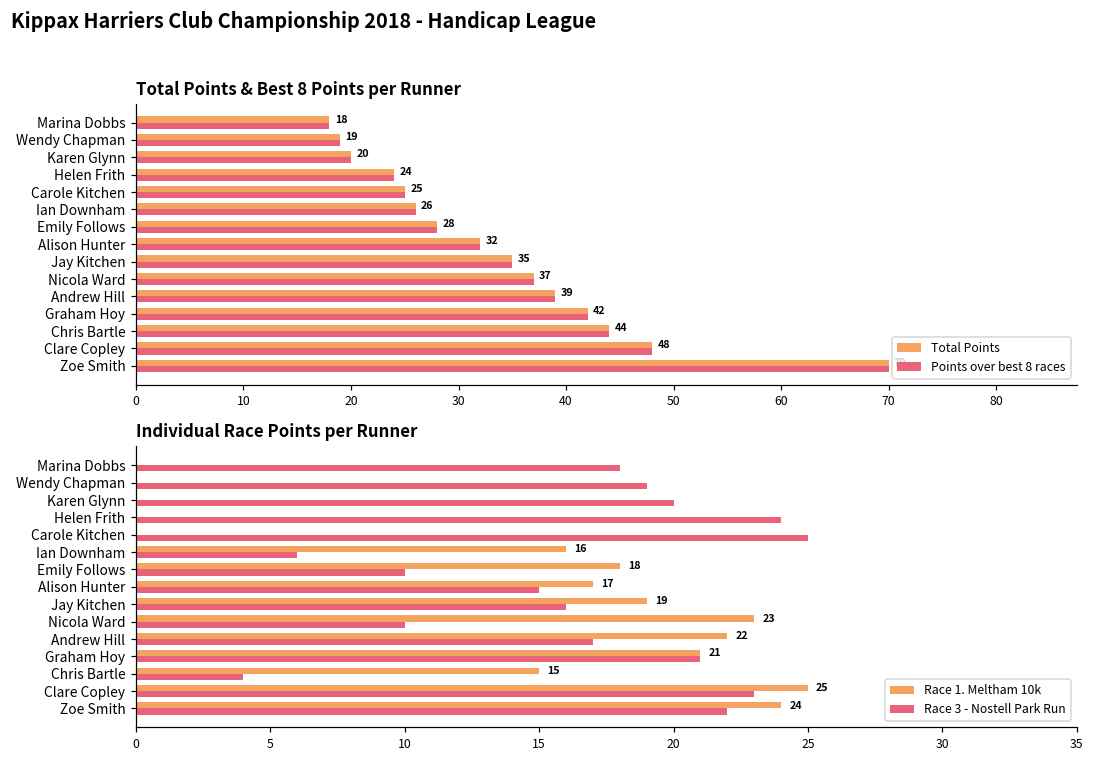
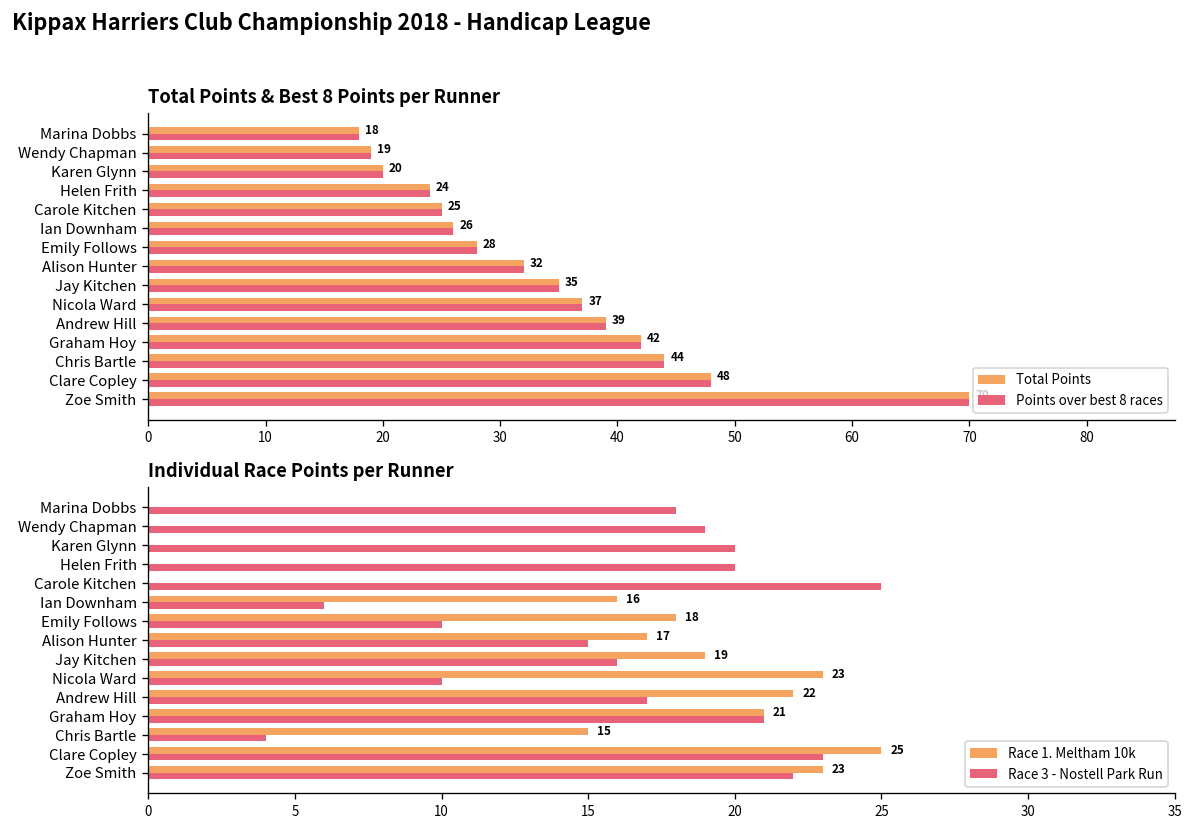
  {
    "Total Points & Best 8 Points per Runner": {
      "Total Points": {
        "Marina Dobbs": 18,
        "Wendy Chapman": 19,
        "Karen Glynn": 20,
        "Helen Frith": 24,
        "Carole Kitchen": 25,
        "Ian Downham": 26,
        "Emily Follows": 28,
        "Alison Hunter": 32,
        "Jay Kitchen": 35,
        "Nicola Ward": 37,
        "Andrew Hill": 39,
        "Graham Hoy": 42,
        "Chris Bartle": 44,
        "Clare Copley": 48
      },
      "Points over best 8 races": {
        "Marina Dobbs": 18,
        "Wendy Chapman": 19,
        "Karen Glynn": 20,
        "Helen Frith": 24,
        "Carole Kitchen": 25,
        "Ian Downham": 26,
        "Emily Follows": 28,
        "Alison Hunter": 32,
        "Jay Kitchen": 35,
        "Nicola Ward": 37,
        "Andrew Hill": 39,
        "Graham Hoy": 42,
        "Chris Bartle": 44,
        "Clare Copley": 48
      }
    },
    "Individual Race Points per Runner": {
      "Race 1. Meltham 10k": {
        "Ian Downham": 16,
        "Emily Follows": 18,
        "Alison Hunter": 17,
        "Jay Kitchen": 19,
        "Nicola Ward": 23,
        "Andrew Hill": 22,
        "Graham Hoy": 21,
        "Chris Bartle": 15,
        "Clare Copley": 25,
-       "Zoe Smith": 24
+       "Zoe Smith": 23
      },
      "Race 3 - Nostell Park Run": {
        "Marina Dobbs": 18,
        "Wendy Chapman": 19,
        "Karen Glynn": 20,
-       "Helen Frith": 24,
+       "Helen Frith": 20,
        "Carole Kitchen": 25,
        "Ian Downham": 6,
        "Emily Follows": 10,
        "Alison Hunter": 15,
        "Jay Kitchen": 16,
        "Nicola Ward": 10,
        "Andrew Hill": 17,
        "Chris Bartle": 4,
        "Zoe Smith": 22
      }
    }
  }
